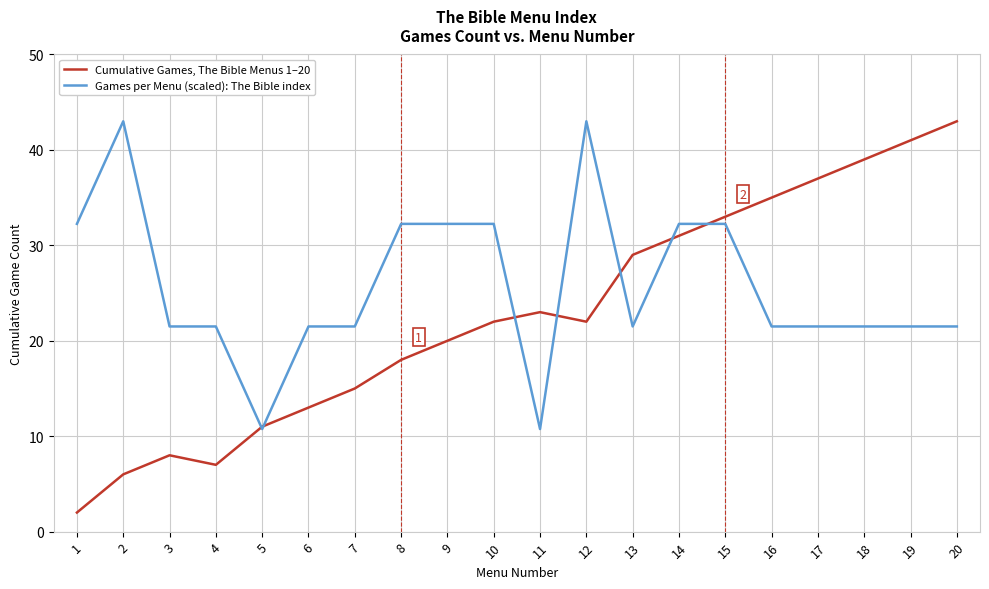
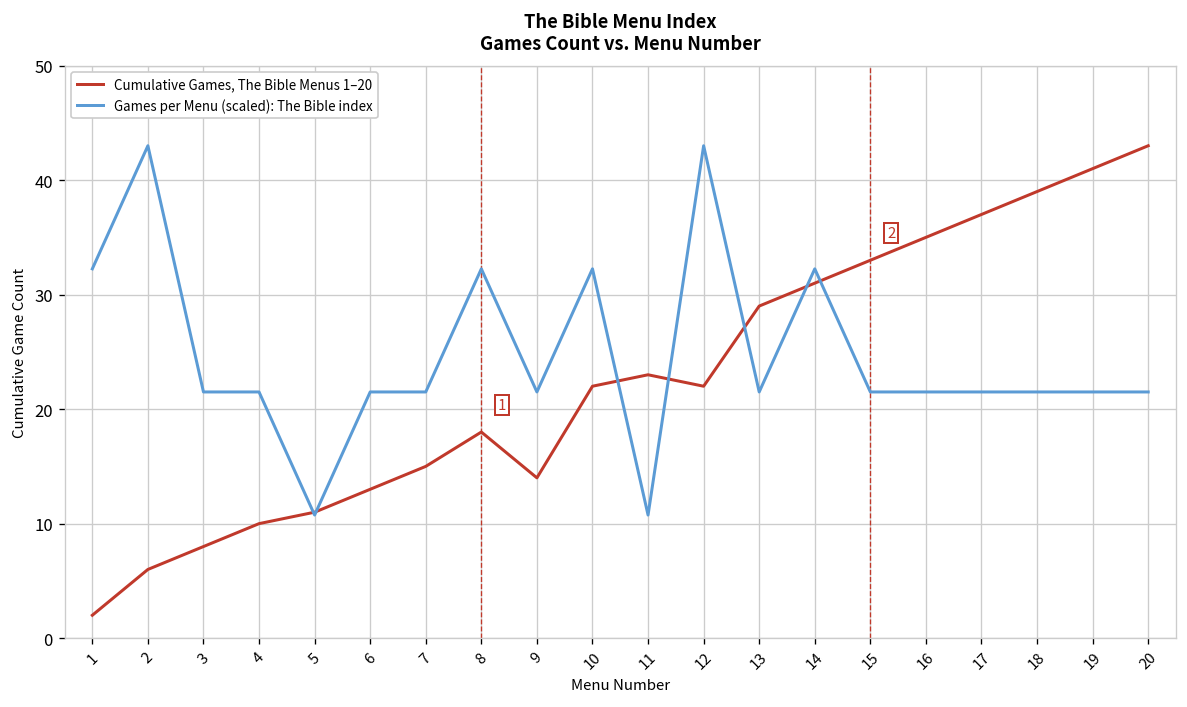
  {
    "Cumulative Games, The Bible Menus 1–20": {
      "1": 2,
      "2": 6,
      "3": 8,
-     "4": 7,
+     "4": 10,
      "6": 13,
      "7": 15,
-     "9": 20,
+     "9": 14,
      "10": 22,
      "11": 23,
      "12": 22,
      "13": 29,
      "14": 31,
      "16": 35,
      "17": 37,
      "18": 39,
      "19": 41,
      "20": 43
    },
    "Games per Menu (scaled): The Bible index": {
      "1": 32,
      "2": 43,
      "3": 22,
      "4": 22,
      "6": 22,
      "7": 22,
      "8": 32,
-     "9": 32,
+     "9": 22,
      "10": 32,
      "11": 11,
      "12": 43,
      "13": 22,
      "14": 32,
-     "15": 32,
+     "15": 22,
      "16": 22,
      "17": 22,
      "18": 22,
      "19": 22,
      "20": 22
    }
  }
